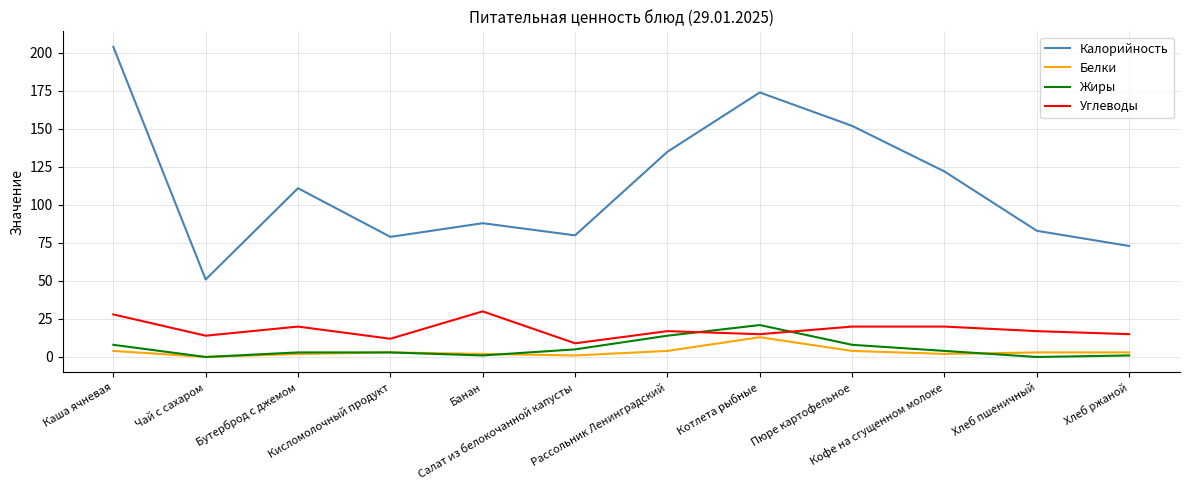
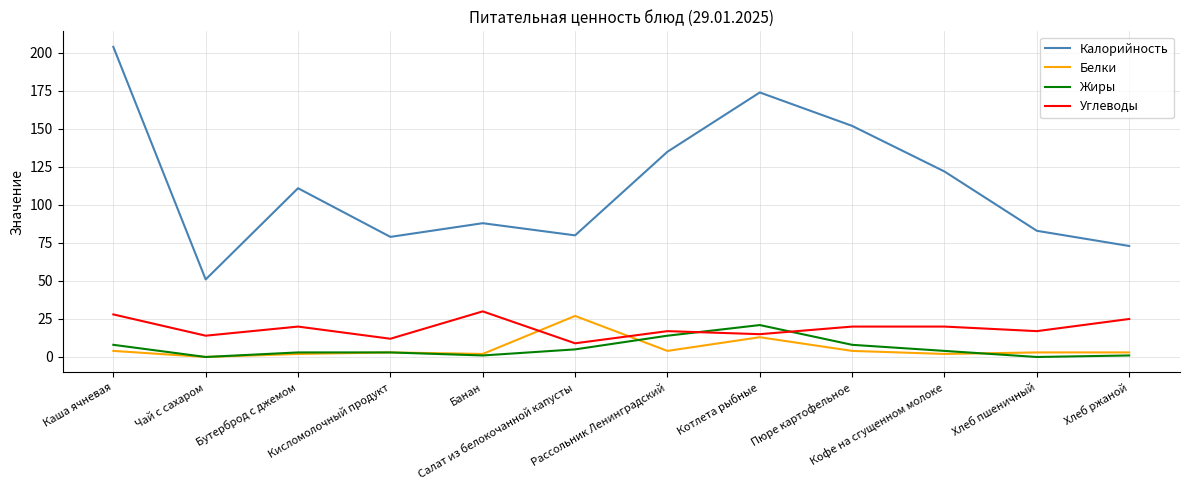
  {
    "Калорийность": {
      "Каша ячневая": 204,
      "Чай с сахаром": 51,
      "Бутерброд с джемом": 111,
      "Кисломолочный продукт": 79,
      "Банан": 88,
      "Салат из белокочанной капусты": 80,
      "Рассольник Ленинградский": 135,
      "Котлета рыбные": 174,
      "Пюре картофельное": 152,
      "Кофе на сгущенном молоке": 122,
      "Хлеб пшеничный": 83,
      "Хлеб ржаной": 73
    },
    "Белки": {
      "Каша ячневая": 4,
-     "Салат из белокочанной капусты": 1,
+     "Салат из белокочанной капусты": 27,
      "Рассольник Ленинградский": 4,
      "Котлета рыбные": 13,
      "Пюре картофельное": 4,
      "Кофе на сгущенном молоке": 2,
      "Хлеб пшеничный": 3,
      "Хлеб ржаной": 3
    },
    "Жиры": {
      "Каша ячневая": 8,
      "Салат из белокочанной капусты": 5,
      "Рассольник Ленинградский": 14,
      "Котлета рыбные": 21,
      "Пюре картофельное": 8,
      "Кофе на сгущенном молоке": 4,
      "Хлеб пшеничный": 0,
      "Хлеб ржаной": 1
    },
    "Углеводы": {
      "Каша ячневая": 28,
      "Чай с сахаром": 14,
      "Бутерброд с джемом": 20,
      "Кисломолочный продукт": 12,
      "Банан": 30,
      "Салат из белокочанной капусты": 9,
      "Рассольник Ленинградский": 17,
      "Котлета рыбные": 15,
      "Пюре картофельное": 20,
      "Кофе на сгущенном молоке": 20,
      "Хлеб пшеничный": 17,
-     "Хлеб ржаной": 15
+     "Хлеб ржаной": 25
    }
  }
